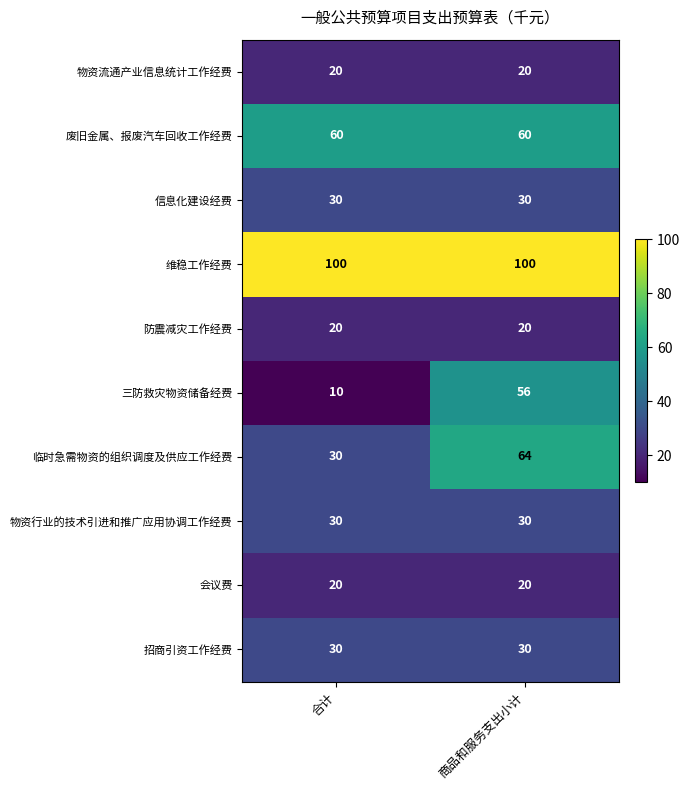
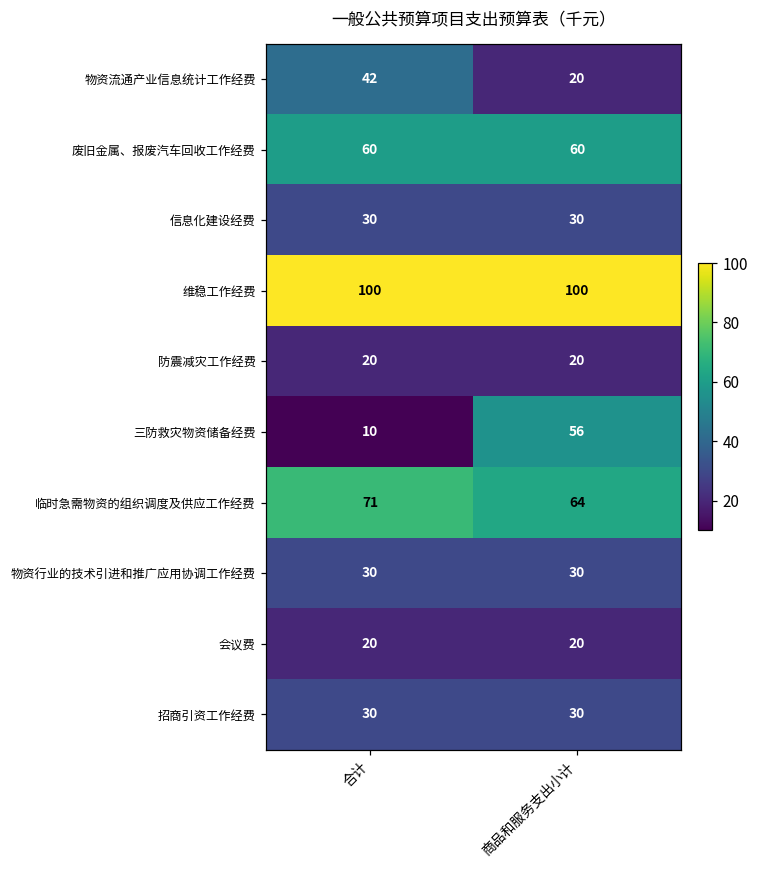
  {
    "物资流通产业信息统计工作经费": {
-     "合计": 20,
+     "合计": 42,
      "商品和服务支出小计": 20
    },
    "废旧金属、报废汽车回收工作经费": {
      "合计": 60,
      "商品和服务支出小计": 60
    },
    "信息化建设经费": {
      "合计": 30,
      "商品和服务支出小计": 30
    },
    "维稳工作经费": {
      "合计": 100,
      "商品和服务支出小计": 100
    },
    "防震减灾工作经费": {
      "合计": 20,
      "商品和服务支出小计": 20
    },
    "三防救灾物资储备经费": {
      "合计": 10,
      "商品和服务支出小计": 56
    },
    "临时急需物资的组织调度及供应工作经费": {
-     "合计": 30,
+     "合计": 71,
      "商品和服务支出小计": 64
    },
    "物资行业的技术引进和推广应用协调工作经费": {
      "合计": 30,
      "商品和服务支出小计": 30
    },
    "会议费": {
      "合计": 20,
      "商品和服务支出小计": 20
    },
    "招商引资工作经费": {
      "合计": 30,
      "商品和服务支出小计": 30
    }
  }
